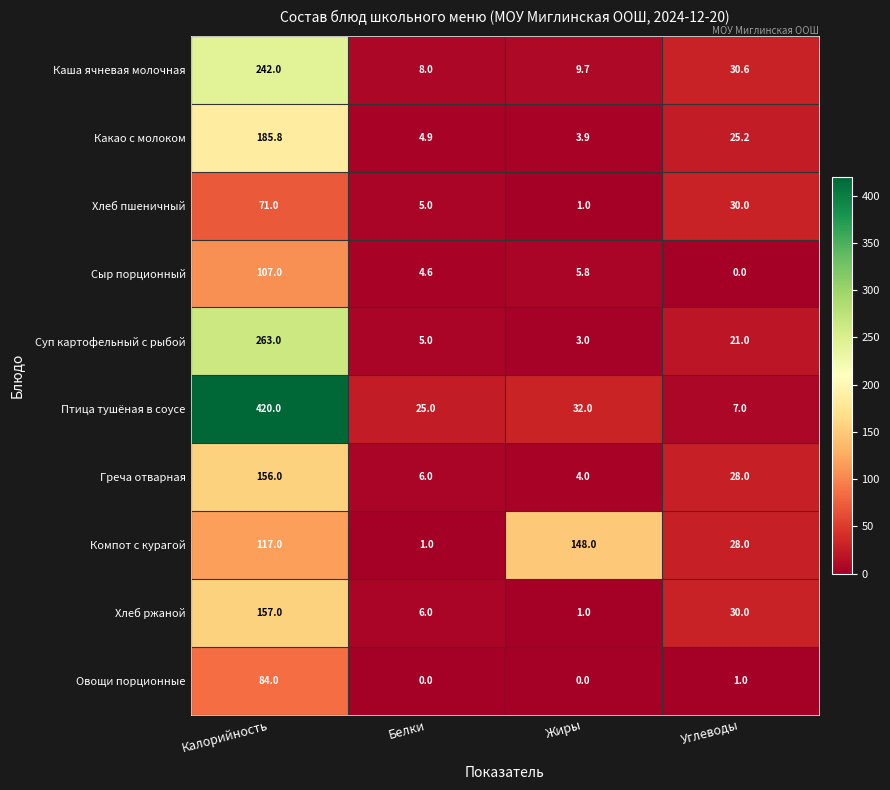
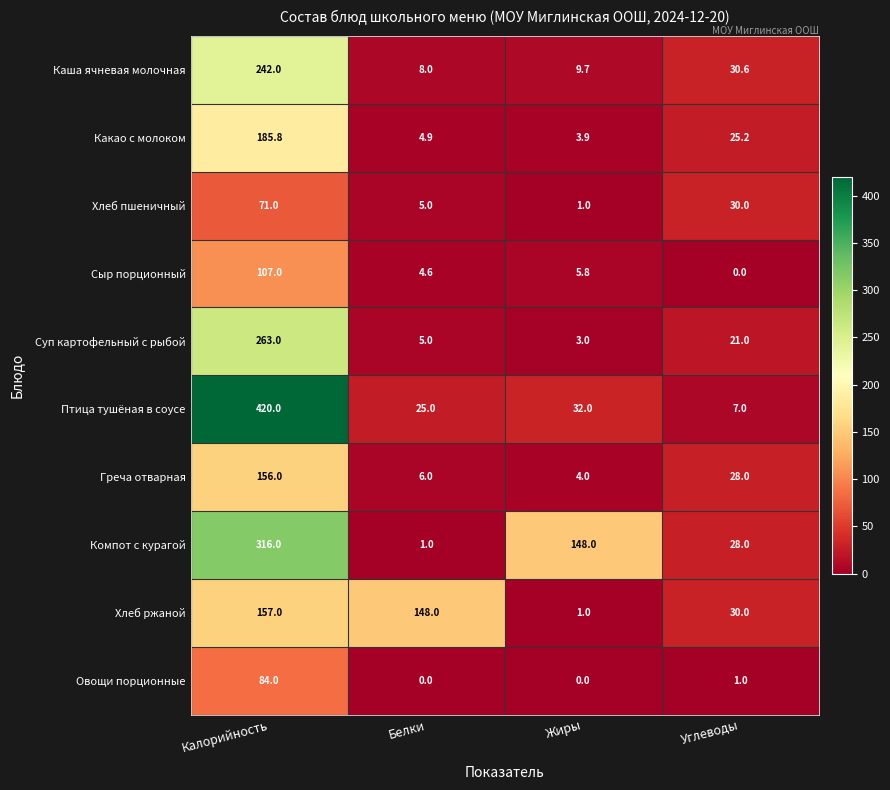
  {
    "Каша ячневая молочная": {
      "Калорийность": 242.0,
      "Белки": 8.0,
      "Жиры": 9.7,
      "Углеводы": 30.6
    },
    "Какао с молоком": {
      "Калорийность": 185.8,
      "Белки": 4.9,
      "Жиры": 3.9,
      "Углеводы": 25.2
    },
    "Хлеб пшеничный": {
      "Калорийность": 71.0,
      "Белки": 5.0,
      "Жиры": 1.0,
      "Углеводы": 30.0
    },
    "Сыр порционный": {
      "Калорийность": 107.0,
      "Белки": 4.6,
      "Жиры": 5.8,
      "Углеводы": 0.0
    },
    "Суп картофельный с рыбой": {
      "Калорийность": 263.0,
      "Белки": 5.0,
      "Жиры": 3.0,
      "Углеводы": 21.0
    },
    "Птица тушёная в соусе": {
      "Калорийность": 420.0,
      "Белки": 25.0,
      "Жиры": 32.0,
      "Углеводы": 7.0
    },
    "Греча отварная": {
      "Калорийность": 156.0,
      "Белки": 6.0,
      "Жиры": 4.0,
      "Углеводы": 28.0
    },
    "Компот с курагой": {
-     "Калорийность": 117.0,
+     "Калорийность": 316.0,
      "Белки": 1.0,
      "Жиры": 148.0,
      "Углеводы": 28.0
    },
    "Хлеб ржаной": {
      "Калорийность": 157.0,
-     "Белки": 6.0,
+     "Белки": 148.0,
      "Жиры": 1.0,
      "Углеводы": 30.0
    },
    "Овощи порционные": {
      "Калорийность": 84.0,
      "Белки": 0.0,
      "Жиры": 0.0,
      "Углеводы": 1.0
    }
  }
